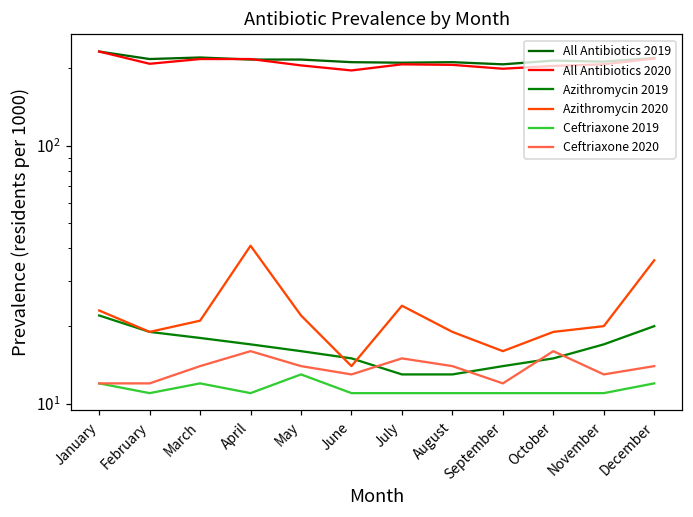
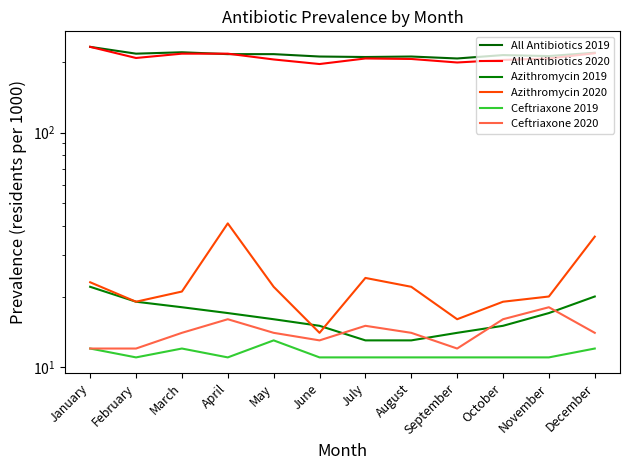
  {
    "All Antibiotics 2020": {
      "February": 210,
      "May": 210,
      "June": 200,
      "September": 200
    },
    "Azithromycin 2020": {
      "January": 23,
      "March": 21,
      "April": 41,
      "May": 22,
      "June": 14,
      "July": 24,
-     "August": 19,
+     "August": 22,
      "September": 16,
      "October": 19,
      "November": 20,
      "December": 36
    },
    "Ceftriaxone 2019": {
      "February": 11,
      "March": 12,
      "April": 11,
      "May": 13,
      "June": 11,
      "July": 11,
      "August": 11,
      "September": 11,
      "October": 11,
      "November": 11,
      "December": 12
    },
    "Ceftriaxone 2020": {
      "February": 12,
      "March": 14,
      "April": 16,
      "May": 14,
      "June": 13,
      "July": 15,
      "August": 14,
      "September": 12,
      "October": 16,
-     "November": 13,
+     "November": 18,
      "December": 14
    }
  }
